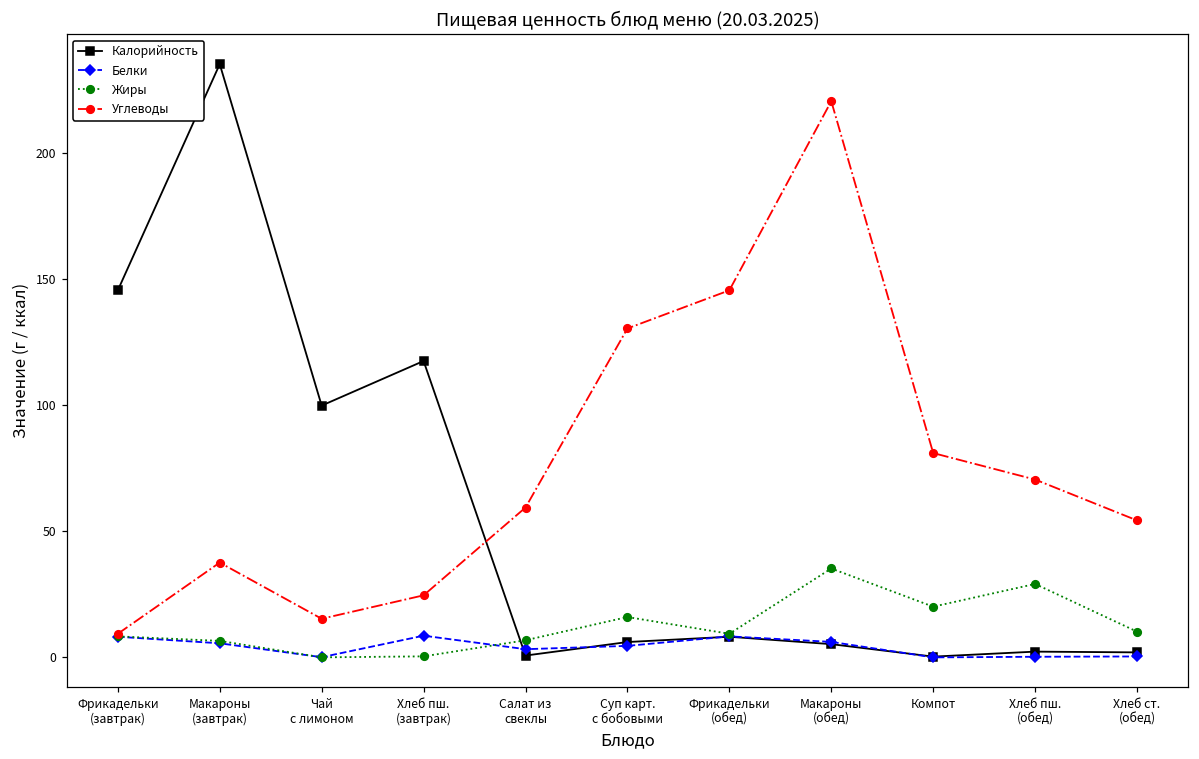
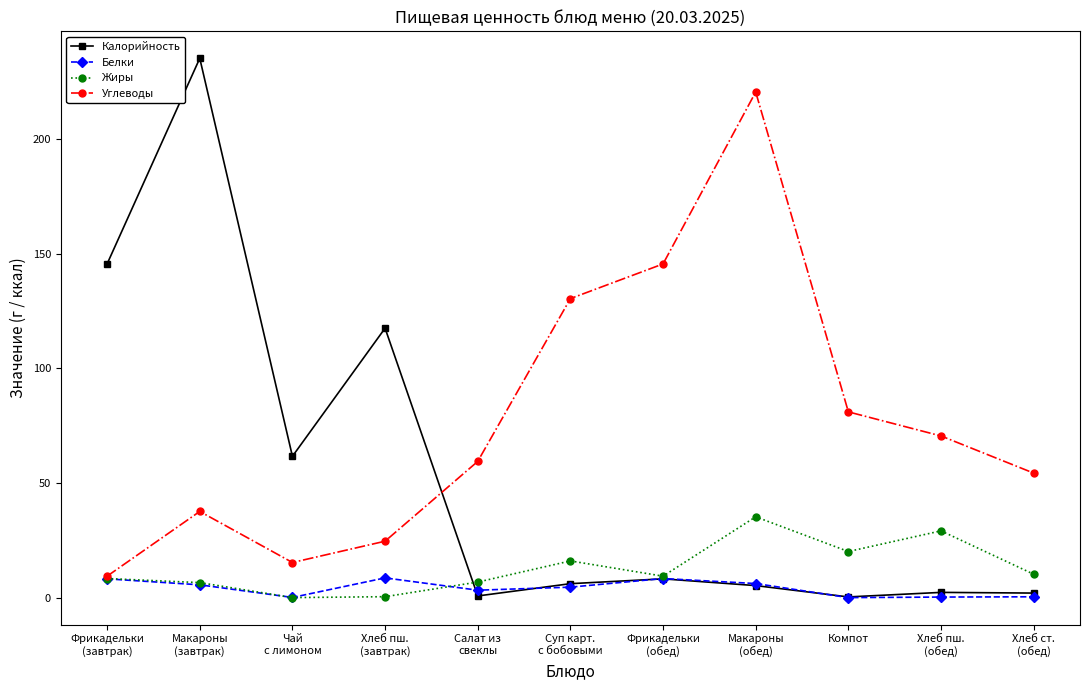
  {
    "Калорийность": {
      "Фрикадельки (завтрак)": 146,
      "Макароны (завтрак)": 235,
-     "Чай с лимоном": 100,
+     "Чай с лимоном": 62,
      "Хлеб пш. (завтрак)": 118,
      "Салат из свеклы": 1,
      "Суп карт. с бобовыми": 6,
      "Хлеб пш. (обед)": 2,
      "Хлеб ст. (обед)": 2
    },
    "Белки": {
      "Хлеб пш. (завтрак)": 9,
      "Салат из свеклы": 3,
      "Суп карт. с бобовыми": 5,
      "Хлеб пш. (обед)": 0,
      "Хлеб ст. (обед)": 0
    },
    "Жиры": {
      "Хлеб пш. (завтрак)": 0,
      "Салат из свеклы": 7,
      "Суп карт. с бобовыми": 16,
      "Макароны (обед)": 35,
      "Компот": 20,
      "Хлеб пш. (обед)": 29,
      "Хлеб ст. (обед)": 10
    },
    "Углеводы": {
      "Макароны (завтрак)": 38,
      "Чай с лимоном": 15,
      "Хлеб пш. (завтрак)": 25,
      "Салат из свеклы": 59,
      "Суп карт. с бобовыми": 130,
      "Фрикадельки (обед)": 146,
      "Макароны (обед)": 221,
      "Компот": 81,
      "Хлеб пш. (обед)": 71,
      "Хлеб ст. (обед)": 54
    }
  }
